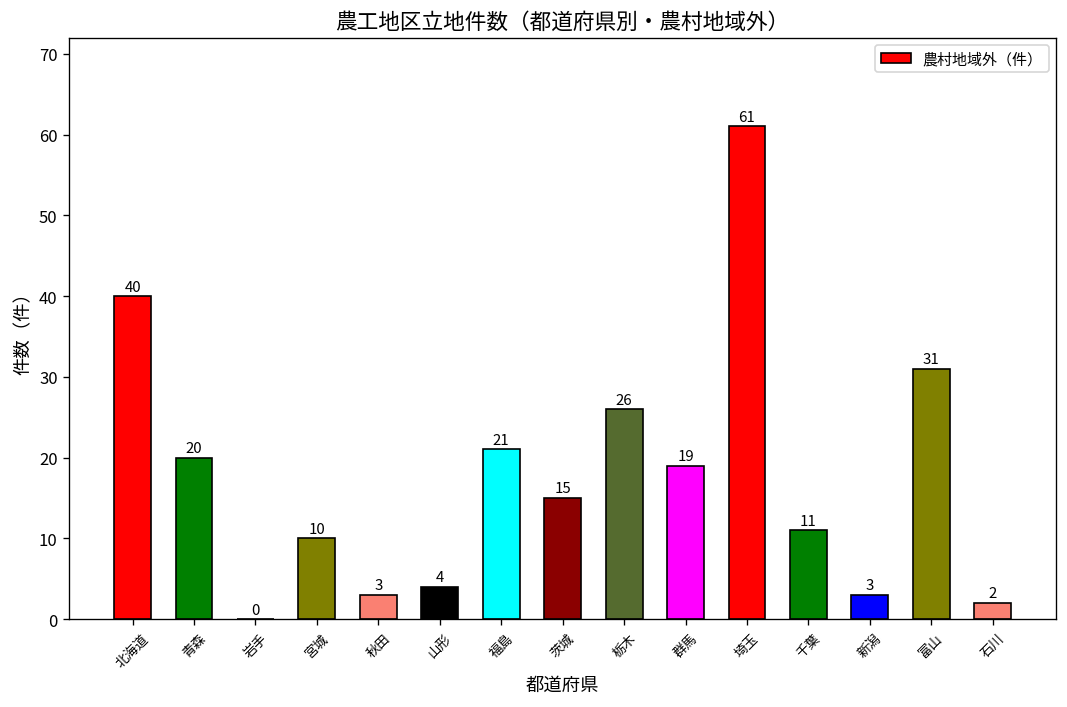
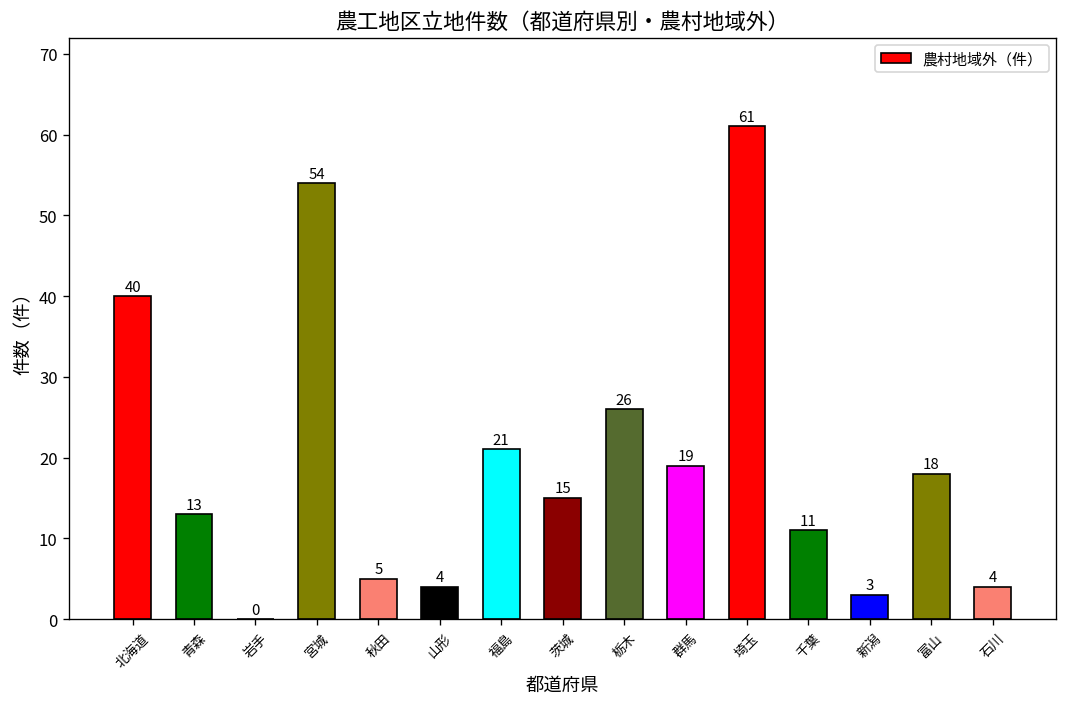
  {
    "北海道": 40,
-   "青森": 20,
+   "青森": 13,
    "岩手": 0,
-   "宮城": 10,
-   "秋田": 3,
+   "宮城": 54,
+   "秋田": 5,
    "山形": 4,
    "福島": 21,
    "茨城": 15,
    "栃木": 26,
    "群馬": 19,
    "埼玉": 61,
    "千葉": 11,
    "新潟": 3,
-   "富山": 31,
-   "石川": 2
+   "富山": 18,
+   "石川": 4
  }
